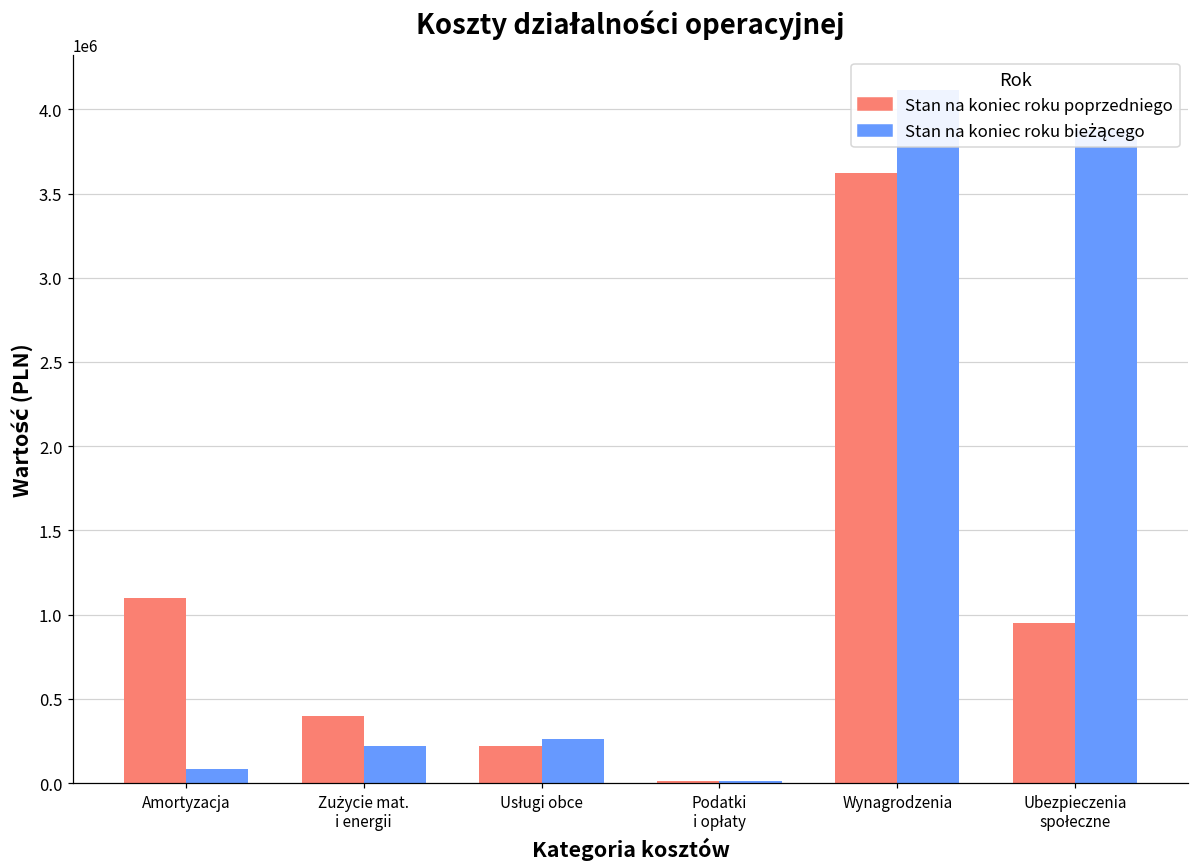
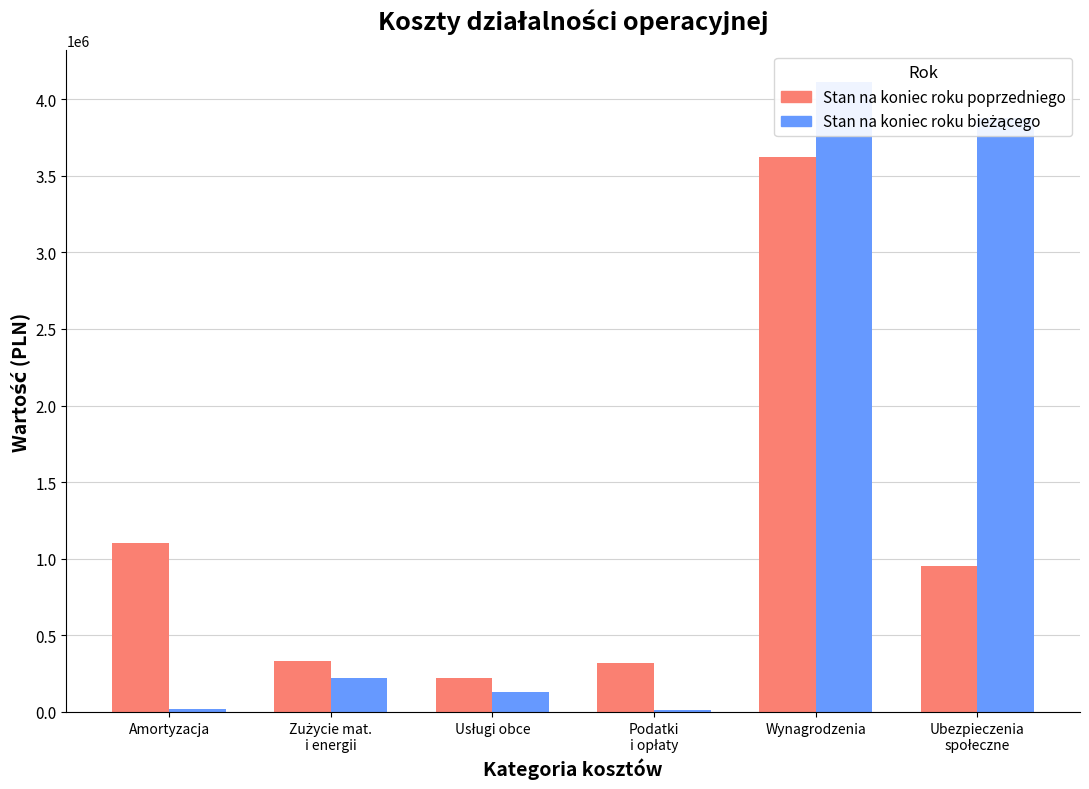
  {
    "Stan na koniec roku poprzedniego": {
      "Amortyzacja": 1100000,
-     "Zużycie mat. i energii": 400000,
+     "Zużycie mat. i energii": 330000,
      "Usługi obce": 220000,
-     "Podatki i opłaty": 10000,
+     "Podatki i opłaty": 320000,
      "Wynagrodzenia": 3620000,
      "Ubezpieczenia społeczne": 950000
    },
    "Stan na koniec roku bieżącego": {
-     "Amortyzacja": 80000,
+     "Amortyzacja": 20000,
      "Zużycie mat. i energii": 220000,
-     "Usługi obce": 260000
+     "Usługi obce": 130000
    }
  }
